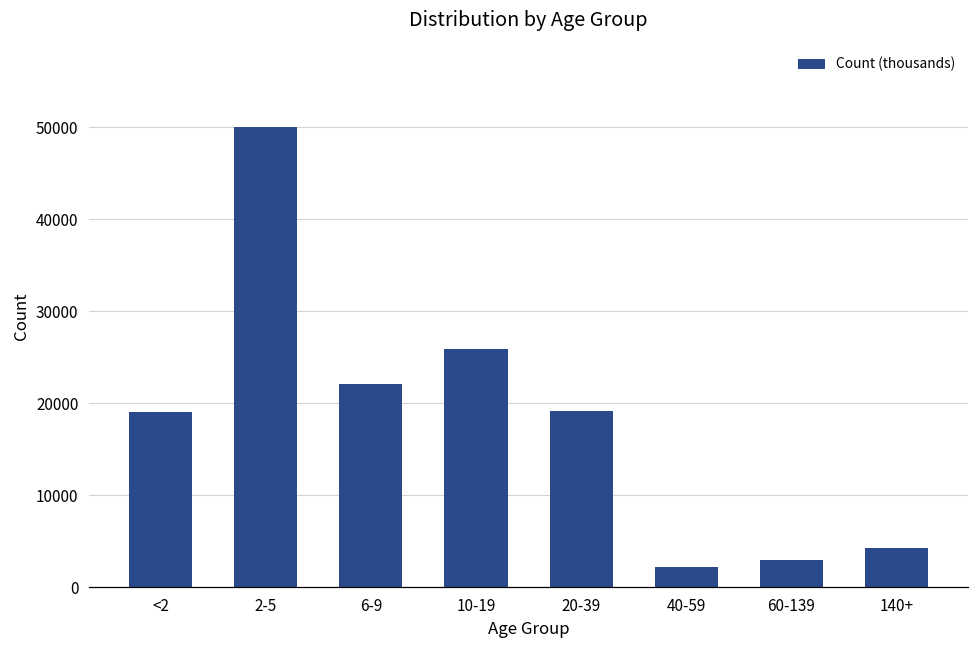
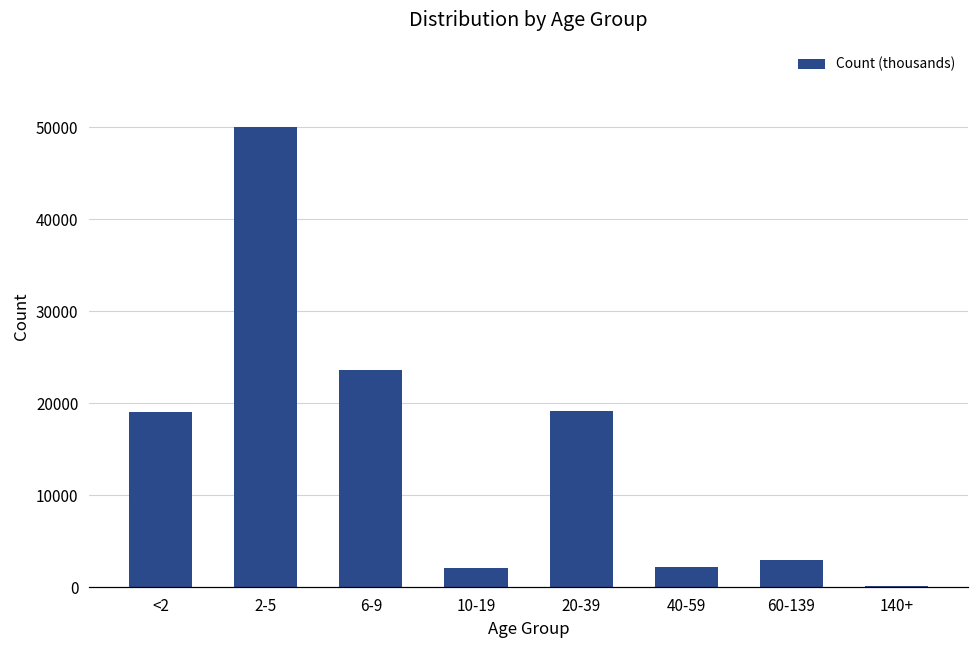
  {
    "<2": 19000,
    "2-5": 50000,
-   "6-9": 22000,
-   "10-19": 26000,
+   "6-9": 24000,
+   "10-19": 2000,
    "20-39": 19000,
    "40-59": 2000,
    "60-139": 3000,
-   "140+": 4000
+   "140+": 0
  }
